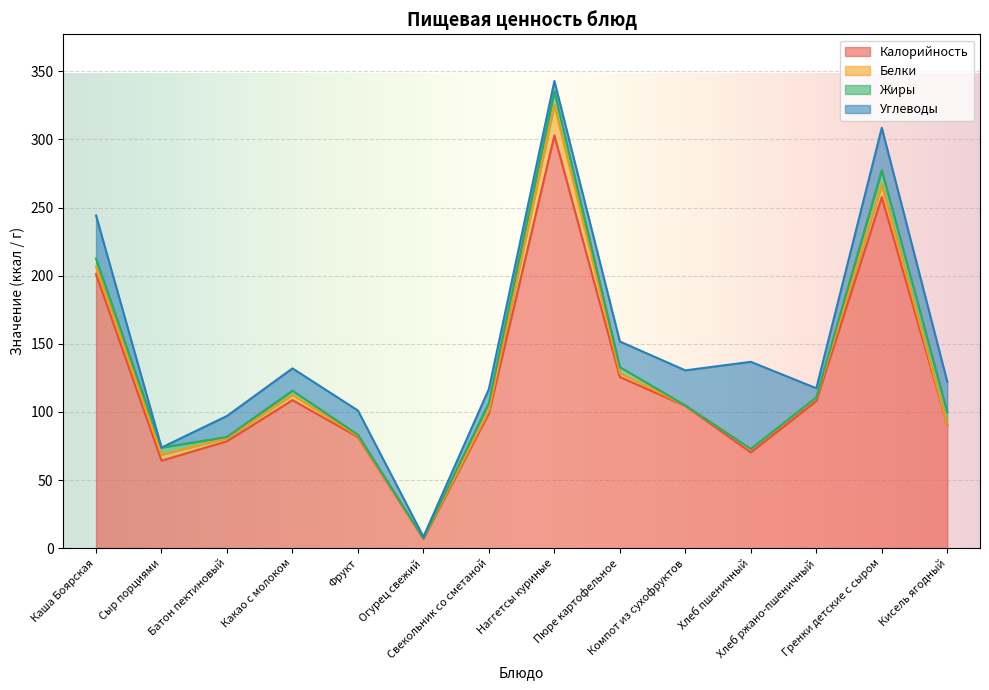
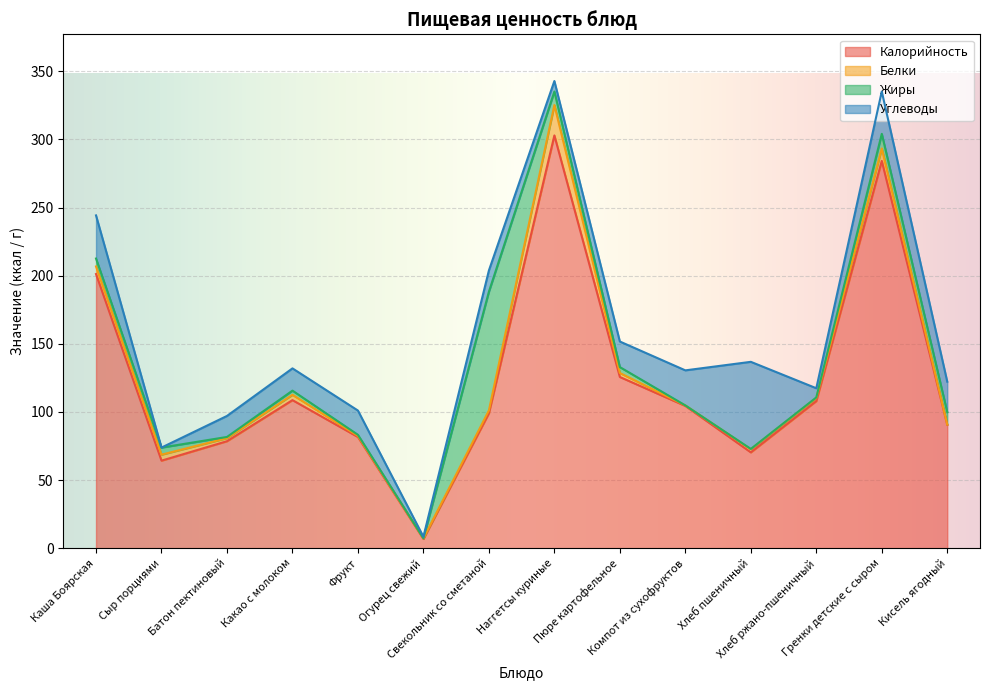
  {
    "Калорийность": {
      "Каша Боярская": 201,
      "Сыр порциями": 64,
      "Батон пектиновый": 79,
      "Какао с молоком": 109,
      "Свекольник со сметаной": 99,
      "Наггетсы куриные": 303,
      "Пюре картофельное": 126,
      "Хлеб пшеничный": 70,
      "Хлеб ржано-пшеничный": 108,
-     "Гренки детские с сыром": 258
+     "Гренки детские с сыром": 284
    },
    "Белки": {
      "Каша Боярская": 6,
      "Сыр порциями": 4,
      "Какао с молоком": 4,
      "Свекольник со сметаной": 2,
      "Наггетсы куриные": 22,
      "Пюре картофельное": 3,
      "Гренки детские с сыром": 9
    },
    "Жиры": {
      "Каша Боярская": 6,
      "Какао с молоком": 3,
-     "Свекольник со сметаной": 6,
+     "Свекольник со сметаной": 87,
      "Наггетсы куриные": 10,
      "Пюре картофельное": 4,
      "Гренки детские с сыром": 11,
      "Кисель ягодный": 9
    },
    "Углеводы": {
      "Каша Боярская": 32,
      "Батон пектиновый": 15,
      "Какао с молоком": 16,
      "Фрукт": 18,
-     "Свекольник со сметаной": 10,
+     "Свекольник со сметаной": 16,
      "Наггетсы куриные": 8,
      "Пюре картофельное": 19,
      "Компот из сухофруктов": 26,
      "Хлеб пшеничный": 64,
      "Хлеб ржано-пшеничный": 7,
      "Кисель ягодный": 22
    }
  }
